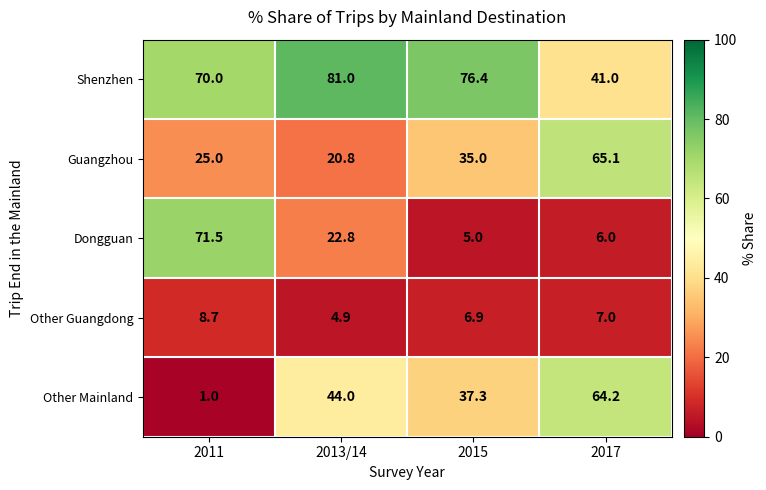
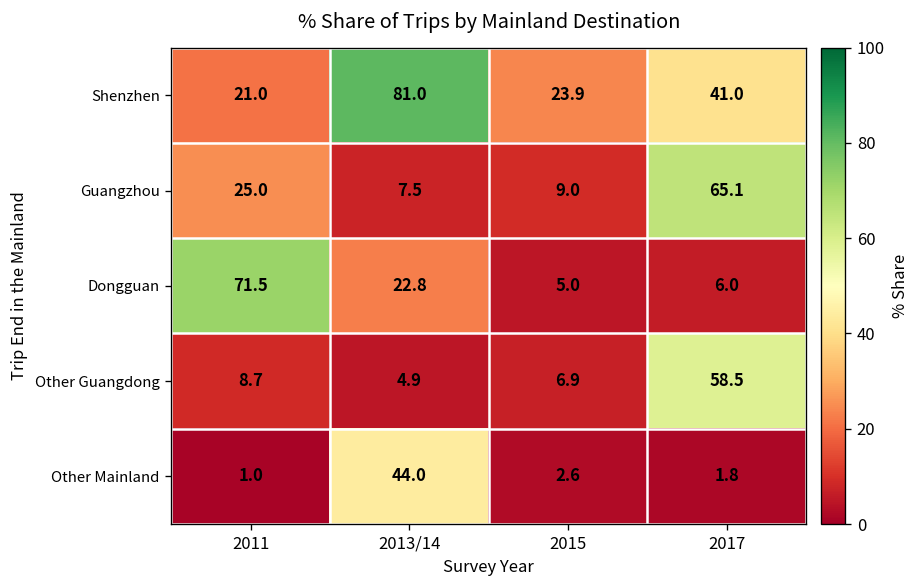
  {
    "Shenzhen": {
-     "2011": 70.0,
+     "2011": 21.0,
      "2013/14": 81.0,
-     "2015": 76.4,
+     "2015": 23.9,
      "2017": 41.0
    },
    "Guangzhou": {
      "2011": 25.0,
-     "2013/14": 20.8,
-     "2015": 35.0,
+     "2013/14": 7.5,
+     "2015": 9.0,
      "2017": 65.1
    },
    "Dongguan": {
      "2011": 71.5,
      "2013/14": 22.8,
      "2015": 5.0,
      "2017": 6.0
    },
    "Other Guangdong": {
      "2011": 8.7,
      "2013/14": 4.9,
      "2015": 6.9,
-     "2017": 7.0
+     "2017": 58.5
    },
    "Other Mainland": {
      "2011": 1.0,
      "2013/14": 44.0,
-     "2015": 37.3,
-     "2017": 64.2
+     "2015": 2.6,
+     "2017": 1.8
    }
  }
